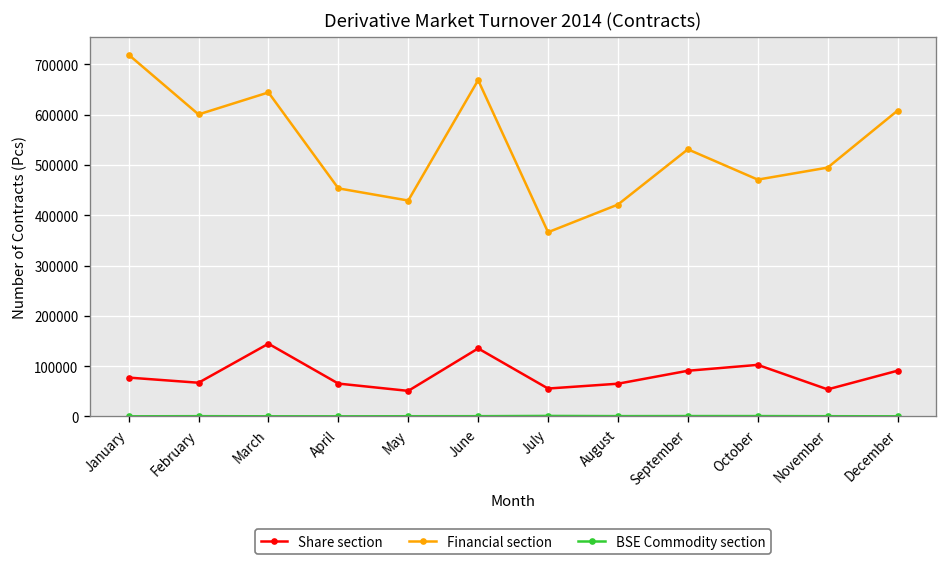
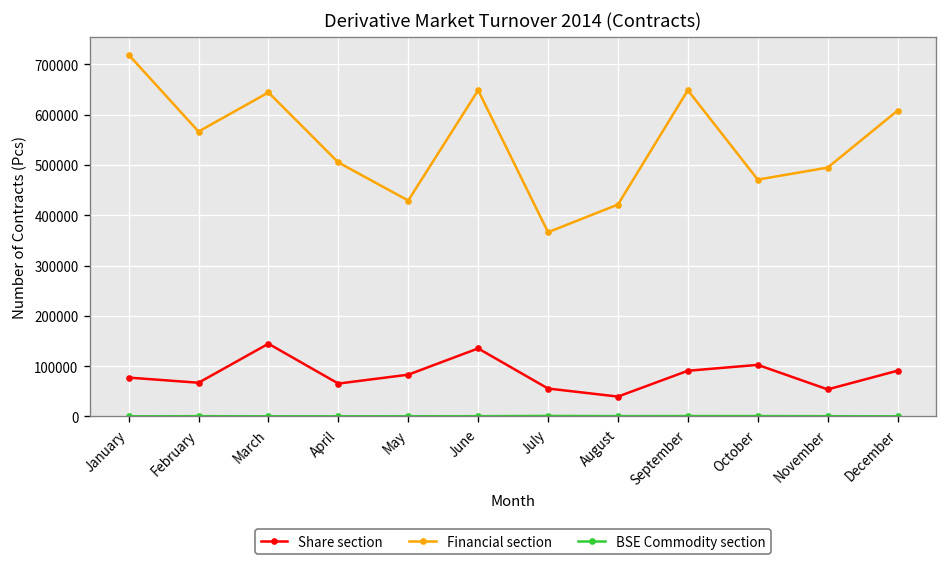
  {
    "Share section": {
      "January": 80000,
      "February": 70000,
      "March": 140000,
      "April": 70000,
-     "May": 50000,
+     "May": 80000,
      "June": 140000,
      "July": 60000,
-     "August": 60000,
+     "August": 40000,
      "September": 90000,
      "October": 100000,
      "November": 50000,
      "December": 90000
    },
    "Financial section": {
      "January": 720000,
-     "February": 600000,
+     "February": 570000,
      "March": 640000,
-     "April": 450000,
+     "April": 500000,
      "May": 430000,
-     "June": 670000,
+     "June": 650000,
      "July": 370000,
      "August": 420000,
-     "September": 530000,
+     "September": 650000,
      "October": 470000,
      "November": 490000,
      "December": 610000
    },
    "BSE Commodity section": {
      "January": 0,
      "February": 0,
      "March": 0,
      "April": 0,
      "May": 0,
      "June": 0,
      "July": 0,
      "August": 0,
      "September": 0,
      "October": 0,
      "November": 0,
      "December": 0
    }
  }
